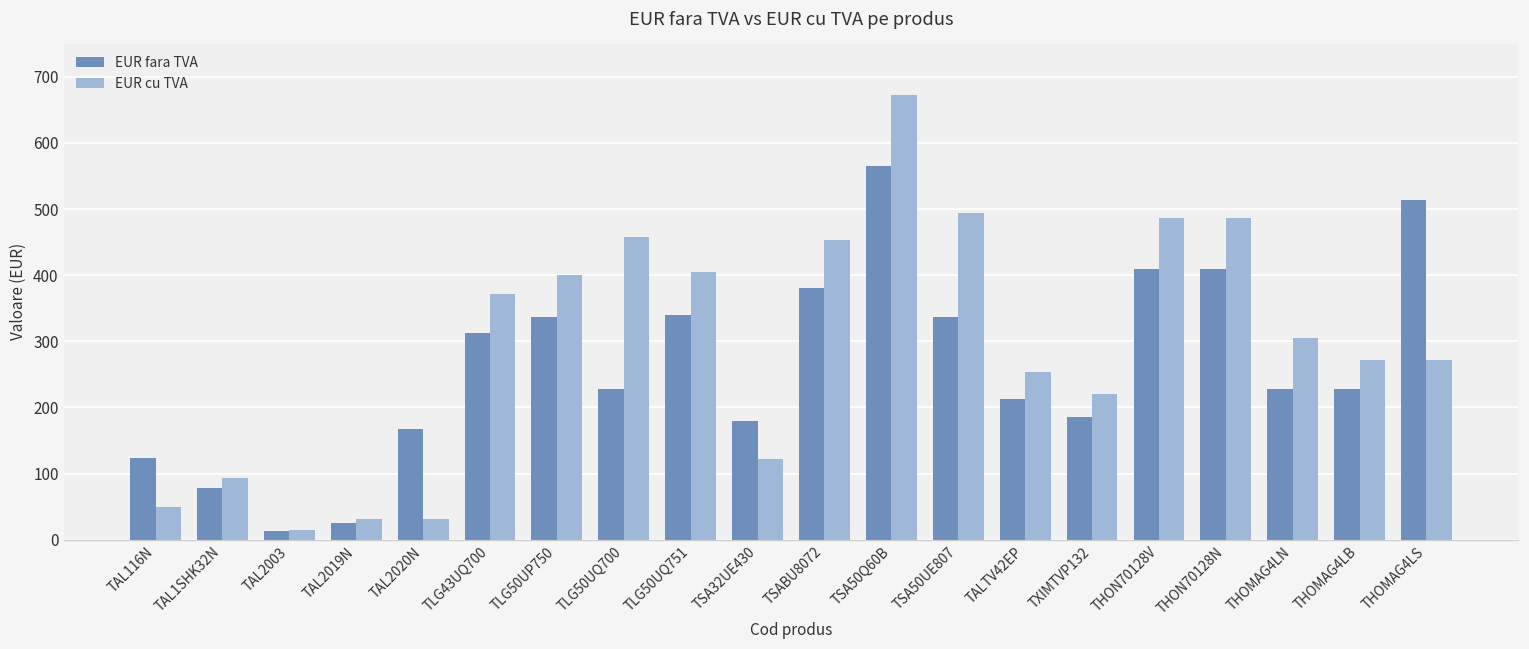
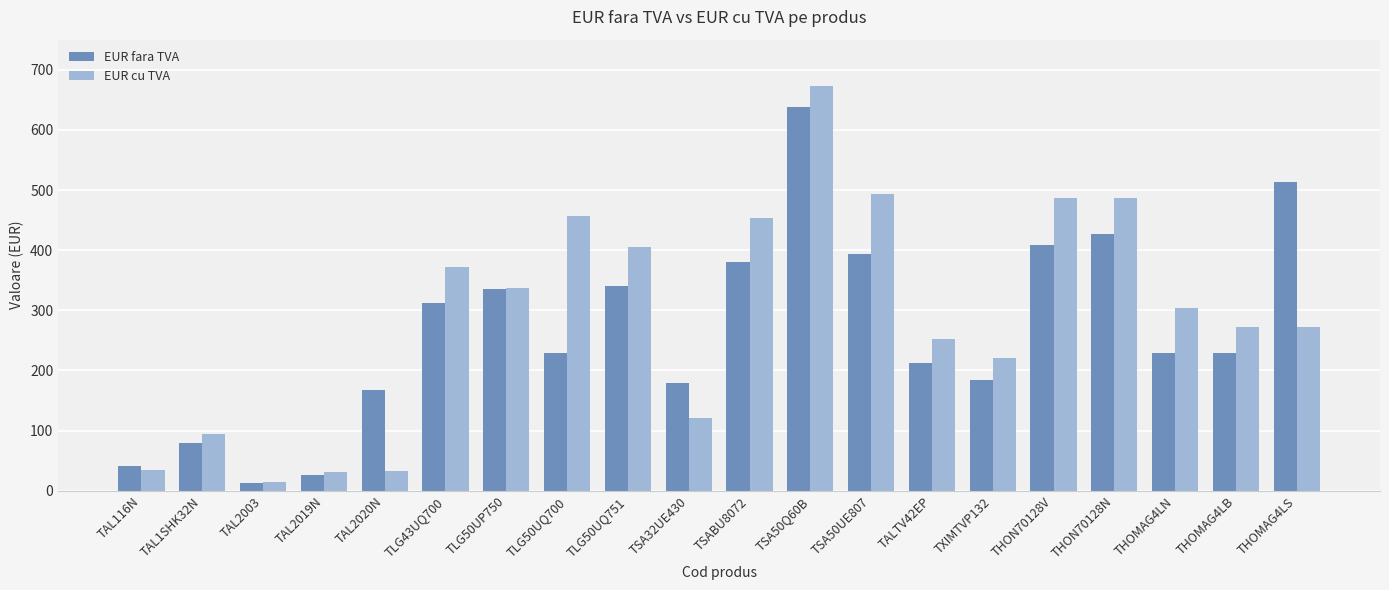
  {
    "EUR fara TVA": {
-     "TAL116N": 120,
+     "TAL116N": 40,
      "TAL1SHK32N": 80,
      "TAL2003": 10,
      "TAL2019N": 30,
      "TAL2020N": 170,
      "TLG43UQ700": 310,
      "TLG50UP750": 340,
      "TLG50UQ700": 230,
      "TLG50UQ751": 340,
      "TSA32UE430": 180,
      "TSABU8072": 380,
-     "TSA50Q60B": 570,
-     "TSA50UE807": 340,
+     "TSA50Q60B": 640,
+     "TSA50UE807": 390,
      "TALTV42EP": 210,
      "TXIMTVP132": 180,
      "THON70128V": 410,
-     "THON70128N": 410,
+     "THON70128N": 430,
      "THOMAG4LN": 230,
      "THOMAG4LB": 230,
      "THOMAG4LS": 510
    },
    "EUR cu TVA": {
-     "TAL116N": 50,
+     "TAL116N": 30,
      "TAL1SHK32N": 90,
      "TAL2003": 20,
      "TAL2019N": 30,
      "TAL2020N": 30,
      "TLG43UQ700": 370,
-     "TLG50UP750": 400,
+     "TLG50UP750": 340,
      "TLG50UQ700": 460,
      "TLG50UQ751": 410,
      "TSA32UE430": 120,
      "TSABU8072": 450,
      "TSA50Q60B": 670,
      "TSA50UE807": 490,
      "TALTV42EP": 250,
      "TXIMTVP132": 220,
      "THON70128V": 490,
      "THON70128N": 490,
      "THOMAG4LN": 300,
      "THOMAG4LB": 270,
      "THOMAG4LS": 270
    }
  }
